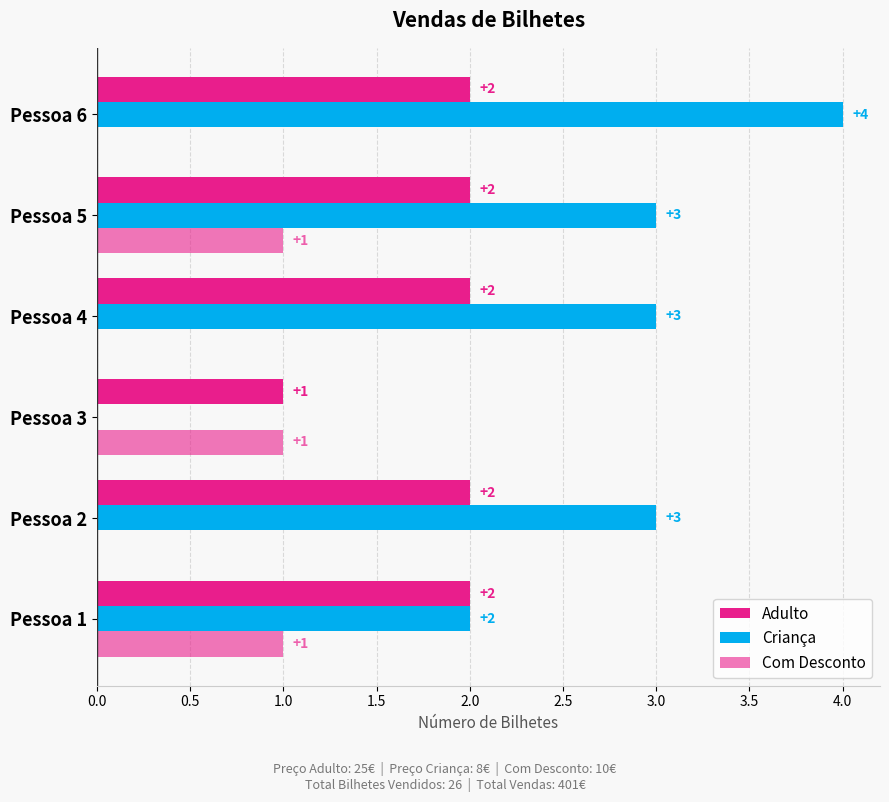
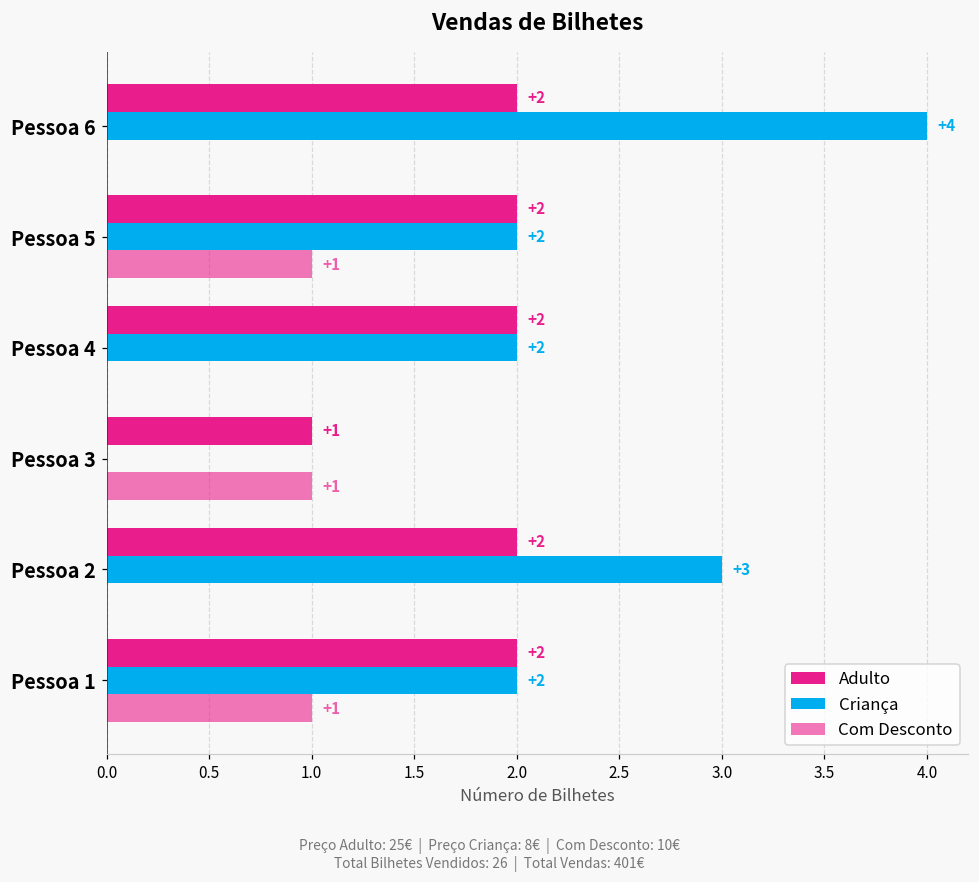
  {
    "Criança": {
      "Pessoa 6": "+4",
-     "Pessoa 5": "+3",
-     "Pessoa 4": "+3",
+     "Pessoa 5": "+2",
+     "Pessoa 4": "+2",
      "Pessoa 2": "+3",
      "Pessoa 1": "+2"
    }
  }
